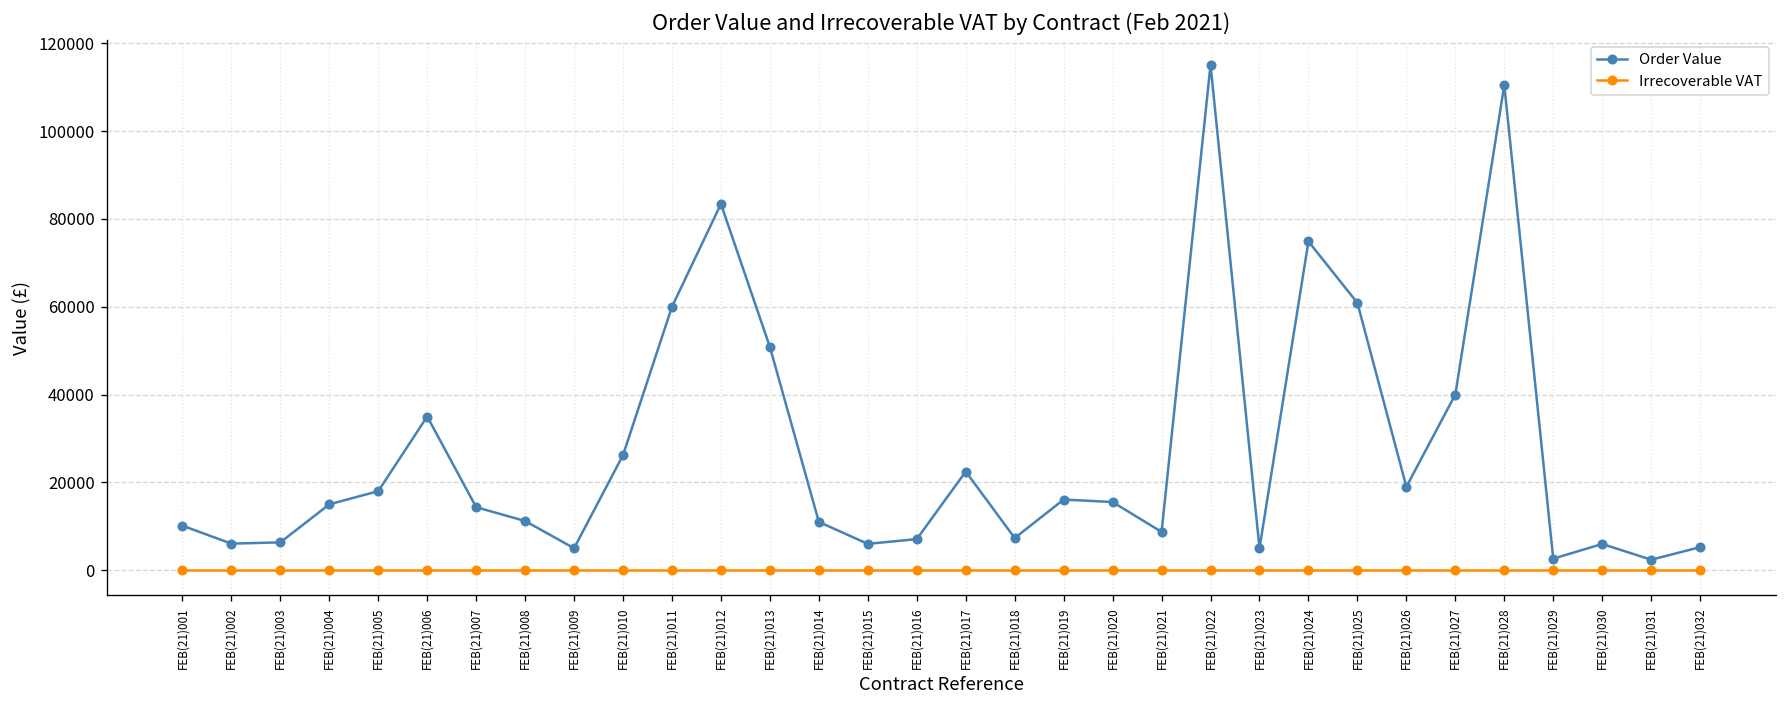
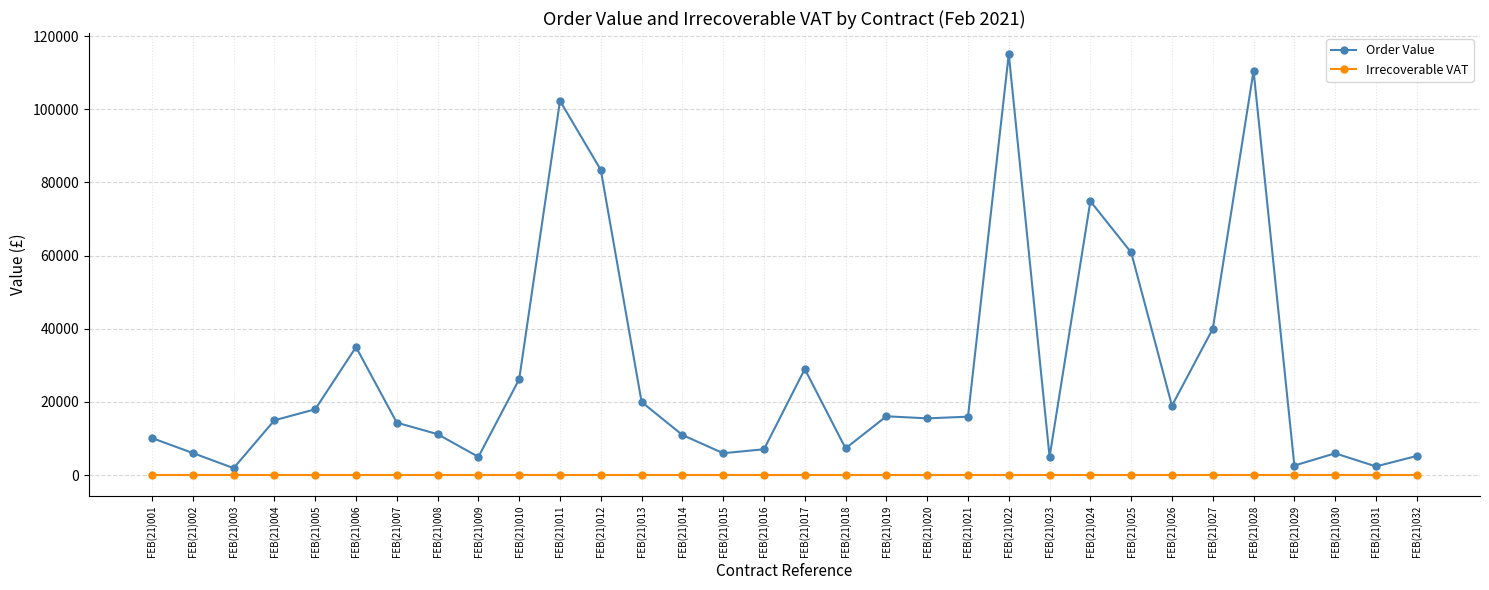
  {
    "Order Value": {
      "FEB(21)001": 10000,
      "FEB(21)002": 6000,
-     "FEB(21)003": 6000,
+     "FEB(21)003": 2000,
      "FEB(21)004": 15000,
      "FEB(21)005": 18000,
      "FEB(21)006": 35000,
      "FEB(21)007": 14000,
      "FEB(21)008": 11000,
      "FEB(21)009": 5000,
      "FEB(21)010": 26000,
-     "FEB(21)011": 60000,
+     "FEB(21)011": 102000,
      "FEB(21)012": 83000,
-     "FEB(21)013": 51000,
+     "FEB(21)013": 20000,
      "FEB(21)014": 11000,
      "FEB(21)015": 6000,
      "FEB(21)016": 7000,
-     "FEB(21)017": 22000,
+     "FEB(21)017": 29000,
      "FEB(21)018": 7000,
      "FEB(21)019": 16000,
      "FEB(21)020": 16000,
-     "FEB(21)021": 9000,
+     "FEB(21)021": 16000,
      "FEB(21)022": 115000,
      "FEB(21)023": 5000,
      "FEB(21)024": 75000,
      "FEB(21)025": 61000,
      "FEB(21)026": 19000,
      "FEB(21)027": 40000,
      "FEB(21)028": 110000,
      "FEB(21)029": 3000,
      "FEB(21)030": 6000,
      "FEB(21)031": 2000,
      "FEB(21)032": 5000
    },
    "Irrecoverable VAT": {
      "FEB(21)001": 0,
      "FEB(21)002": 0,
      "FEB(21)003": 0,
      "FEB(21)004": 0,
      "FEB(21)005": 0,
      "FEB(21)006": 0,
      "FEB(21)007": 0,
      "FEB(21)008": 0,
      "FEB(21)009": 0,
      "FEB(21)010": 0,
      "FEB(21)011": 0,
      "FEB(21)012": 0,
      "FEB(21)013": 0,
      "FEB(21)014": 0,
      "FEB(21)015": 0,
      "FEB(21)016": 0,
      "FEB(21)017": 0,
      "FEB(21)018": 0,
      "FEB(21)019": 0,
      "FEB(21)020": 0,
      "FEB(21)021": 0,
      "FEB(21)022": 0,
      "FEB(21)023": 0,
      "FEB(21)024": 0,
      "FEB(21)025": 0,
      "FEB(21)026": 0,
      "FEB(21)027": 0,
      "FEB(21)028": 0,
      "FEB(21)029": 0,
      "FEB(21)030": 0,
      "FEB(21)031": 0,
      "FEB(21)032": 0
    }
  }
